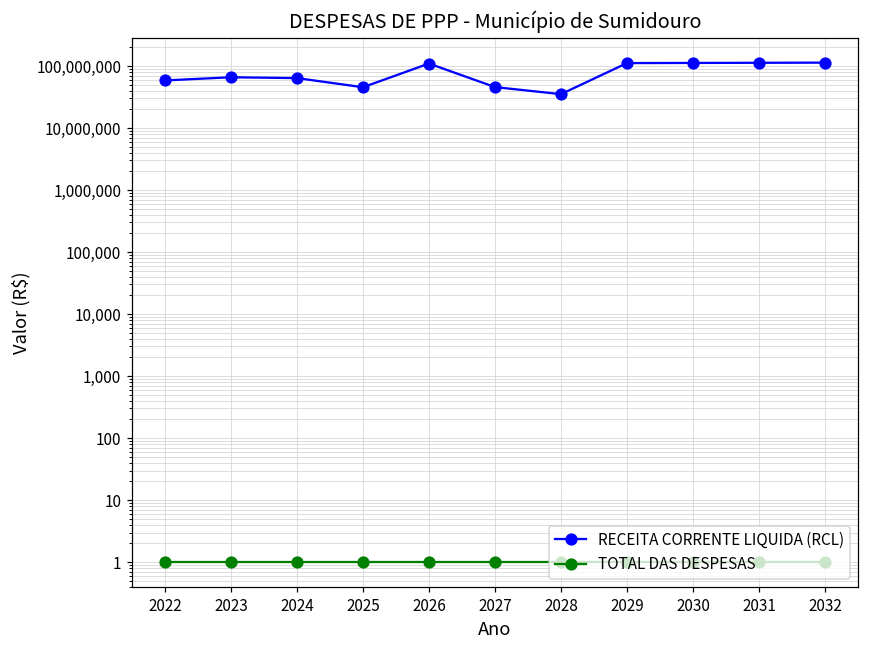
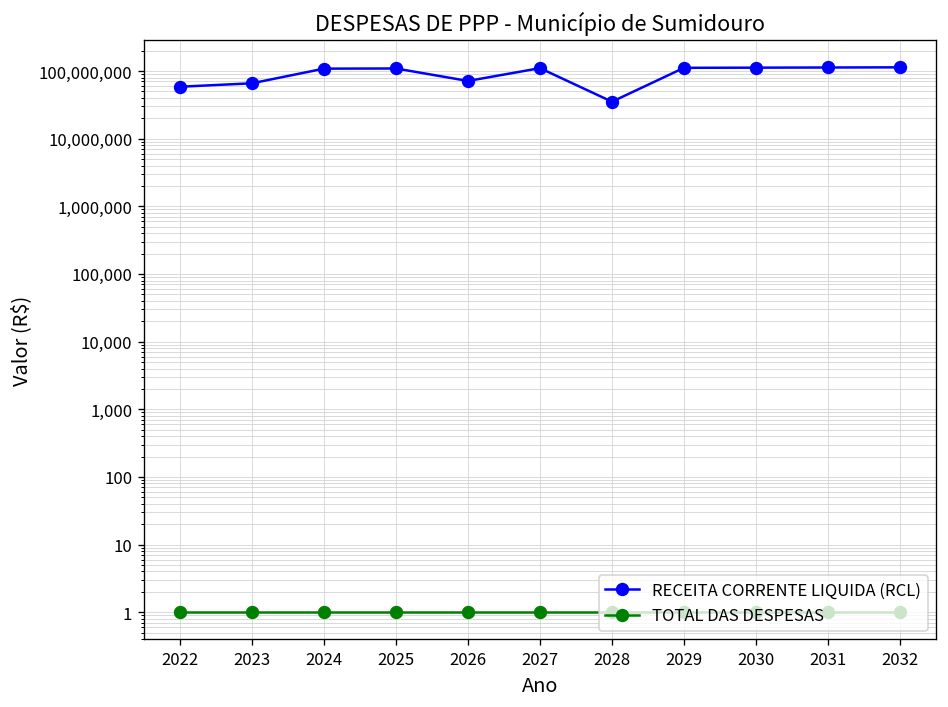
  {
    "RECEITA CORRENTE LIQUIDA (RCL)": {
      "2022": "60,000,000",
      "2023": "70,000,000",
-     "2024": "60,000,000",
-     "2025": "50,000,000",
-     "2026": "110,000,000",
-     "2027": "50,000,000",
+     "2024": "110,000,000",
+     "2025": "110,000,000",
+     "2026": "70,000,000",
+     "2027": "110,000,000",
      "2028": "40,000,000",
      "2029": "110,000,000",
      "2030": "110,000,000",
      "2031": "110,000,000",
      "2032": "110,000,000"
    },
    "TOTAL DAS DESPESAS": {
      "2022": "1",
      "2023": "1",
      "2024": "1",
      "2025": "1",
      "2026": "1",
      "2027": "1"
    }
  }
